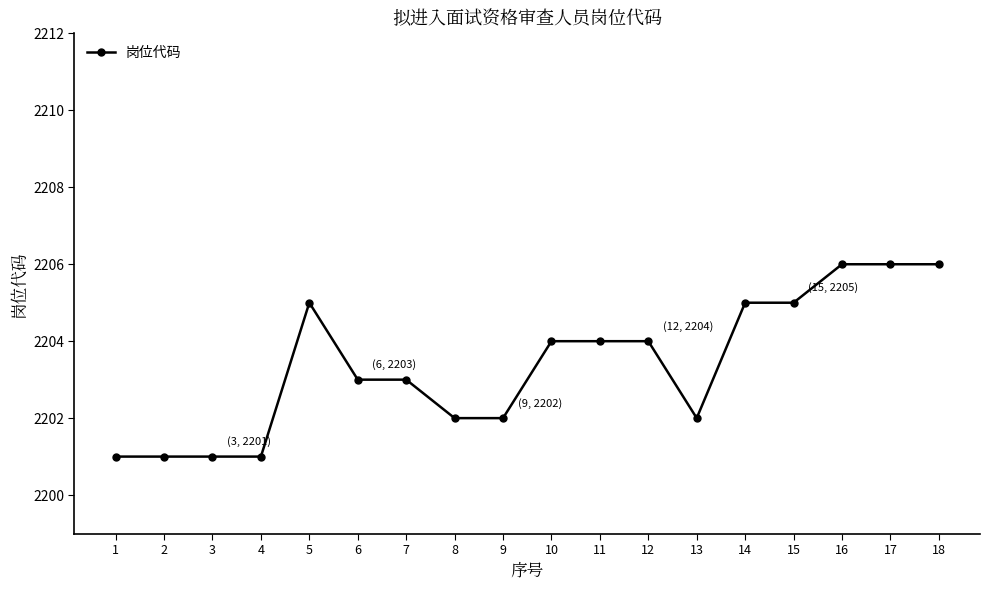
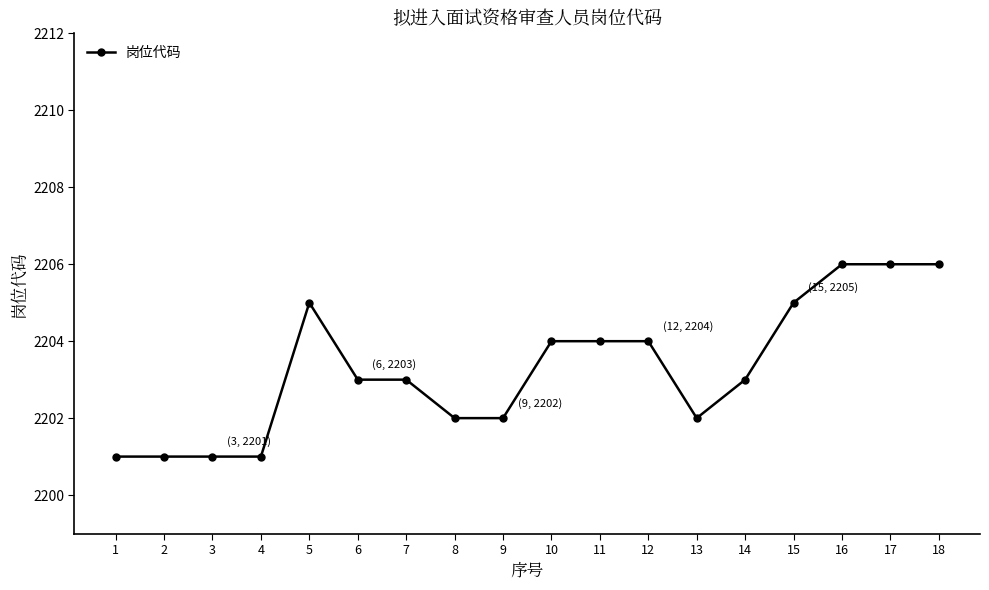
  {
    "1": 2201,
    "2": 2201,
    "5": 2205,
    "8": 2202,
    "10": 2204,
    "11": 2204,
    "13": 2202,
-   "14": 2205,
+   "14": 2203,
    "16": 2206,
    "17": 2206,
    "18": 2206
  }
